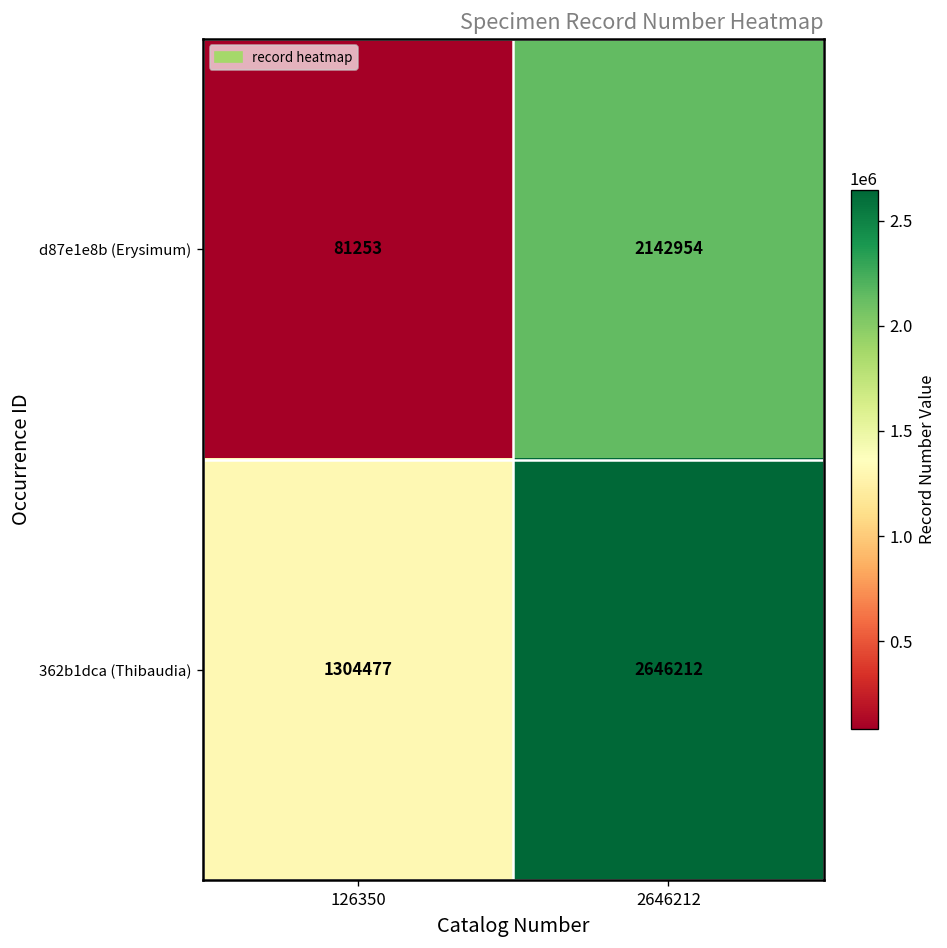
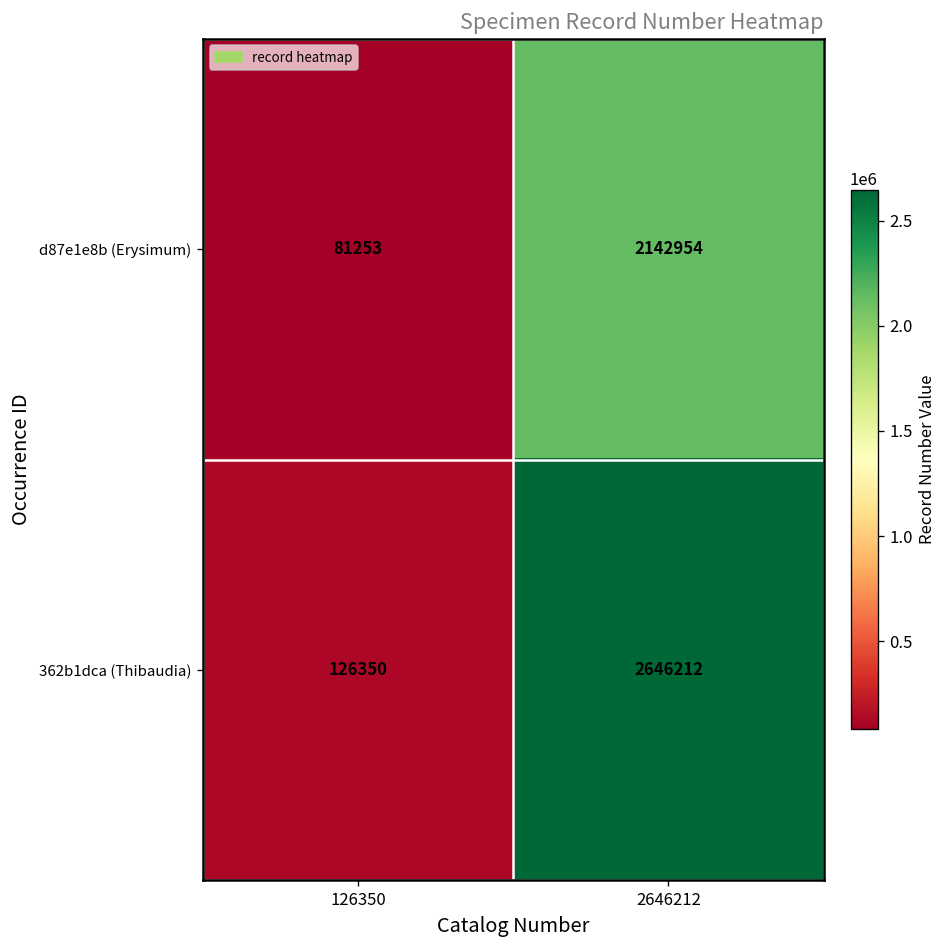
  {
    "d87e1e8b (Erysimum)": {
      "126350": 81253,
      "2646212": 2142954
    },
    "362b1dca (Thibaudia)": {
-     "126350": 1304477,
+     "126350": 126350,
      "2646212": 2646212
    }
  }
